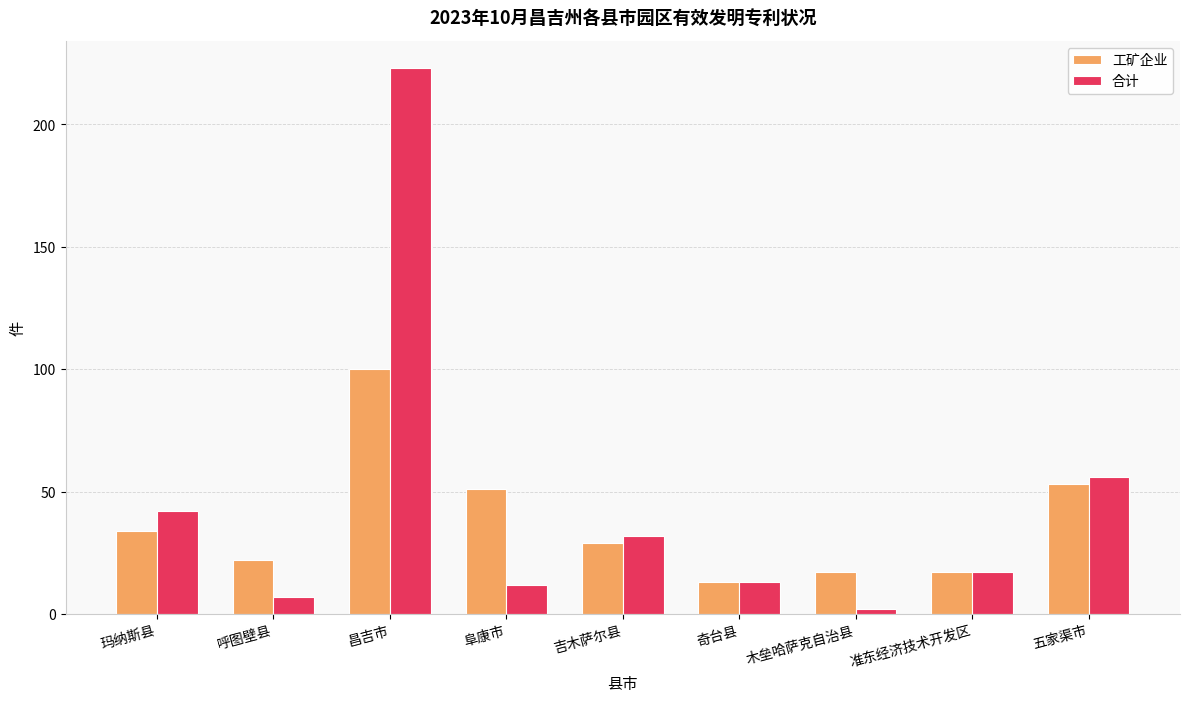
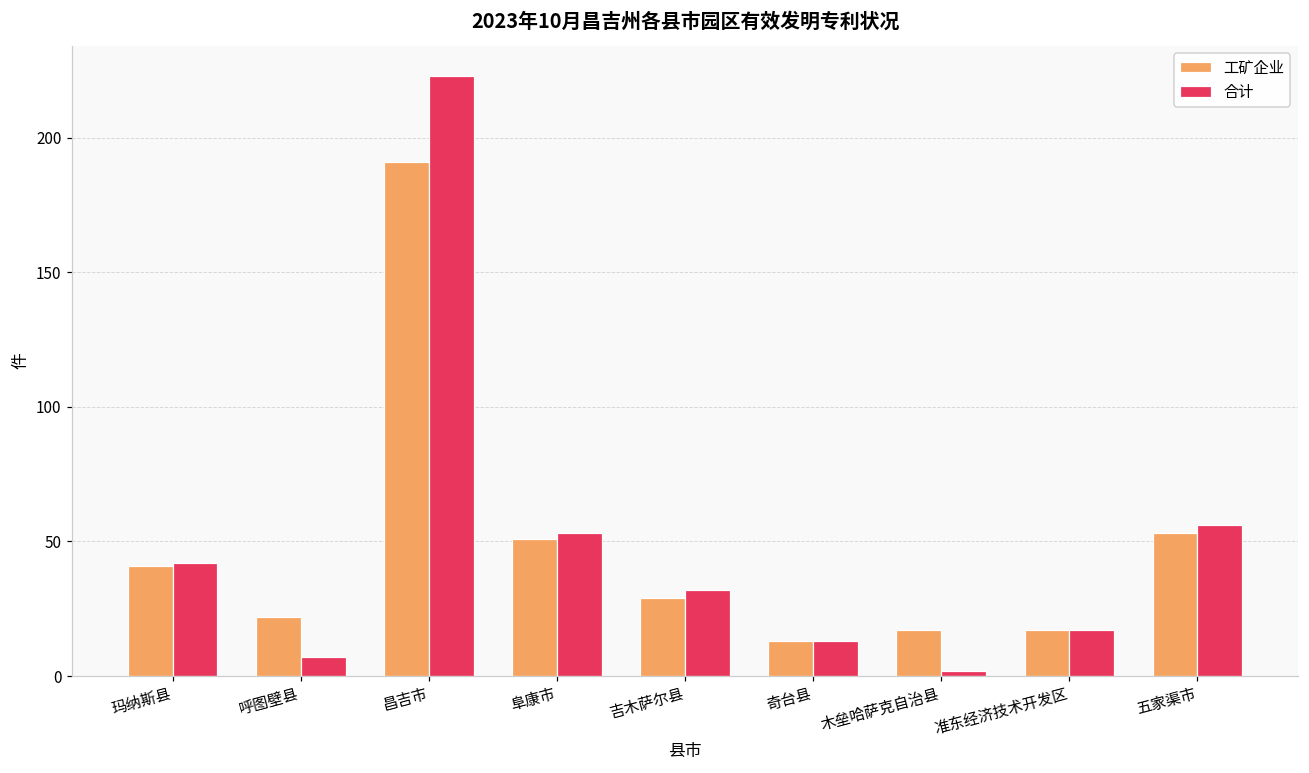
  {
    "工矿企业": {
-     "玛纳斯县": 34,
+     "玛纳斯县": 41,
      "呼图壁县": 22,
-     "昌吉市": 100,
+     "昌吉市": 191,
      "阜康市": 51,
      "吉木萨尔县": 29,
      "奇台县": 13,
      "木垒哈萨克自治县": 17,
      "准东经济技术开发区": 17,
      "五家渠市": 53
    },
    "合计": {
      "玛纳斯县": 42,
      "呼图壁县": 7,
      "昌吉市": 223,
-     "阜康市": 12,
+     "阜康市": 53,
      "吉木萨尔县": 32,
      "奇台县": 13,
      "木垒哈萨克自治县": 2,
      "准东经济技术开发区": 17,
      "五家渠市": 56
    }
  }
